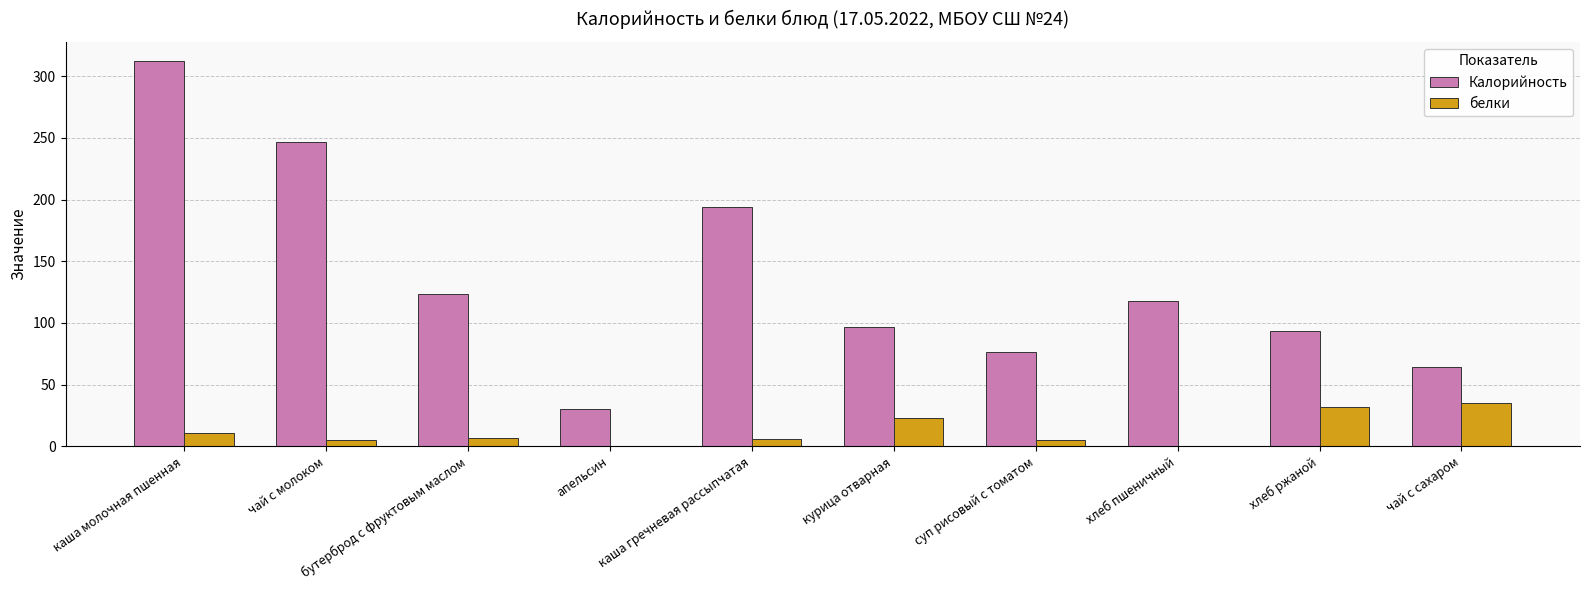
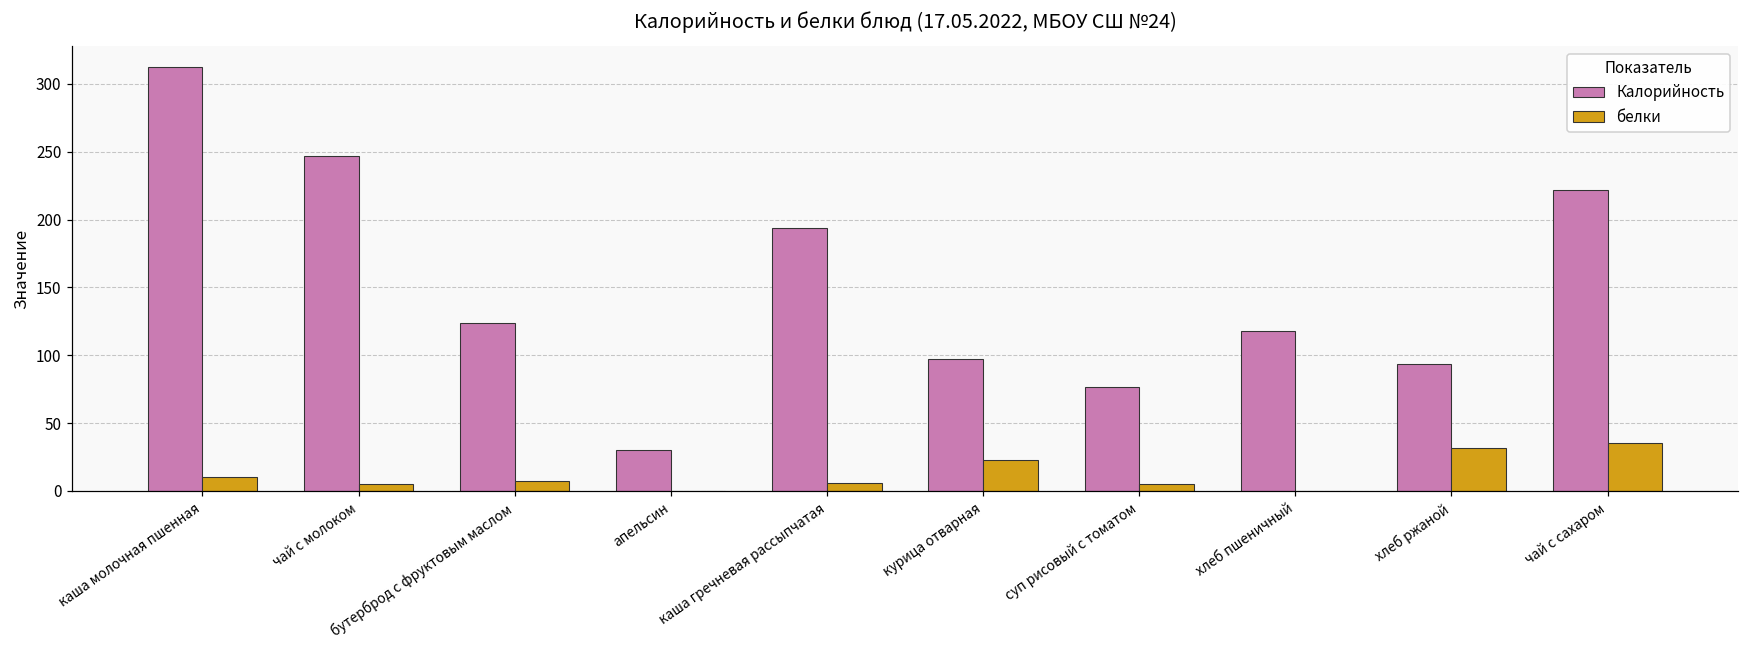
  {
    "Калорийность": {
      "каша молочная пшенная": 312,
      "чай с молоком": 247,
      "бутерброд с фруктовым маслом": 124,
      "апельсин": 30,
      "каша гречневая рассыпчатая": 194,
      "курица отварная": 97,
      "суп рисовый с томатом": 77,
      "хлеб пшеничный": 118,
      "хлеб ржаной": 93,
-     "чай с сахаром": 64
+     "чай с сахаром": 222
    },
    "белки": {
      "каша молочная пшенная": 10,
      "чай с молоком": 5,
      "бутерброд с фруктовым маслом": 7,
      "апельсин": 0,
      "каша гречневая рассыпчатая": 6,
      "курица отварная": 23,
      "суп рисовый с томатом": 5,
      "хлеб пшеничный": 0,
      "хлеб ржаной": 32,
      "чай с сахаром": 35
    }
  }
